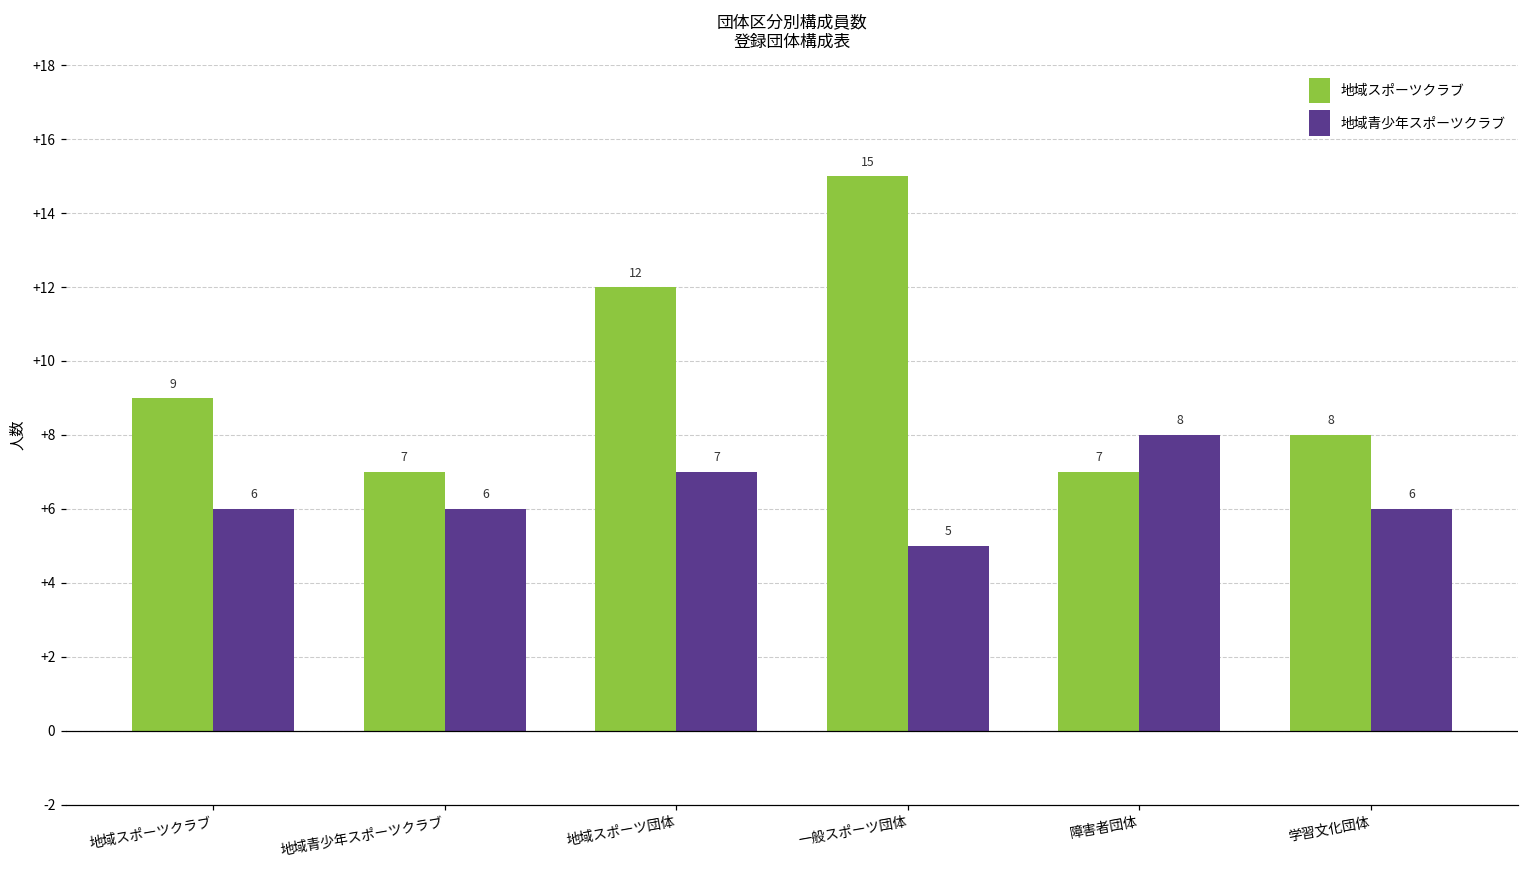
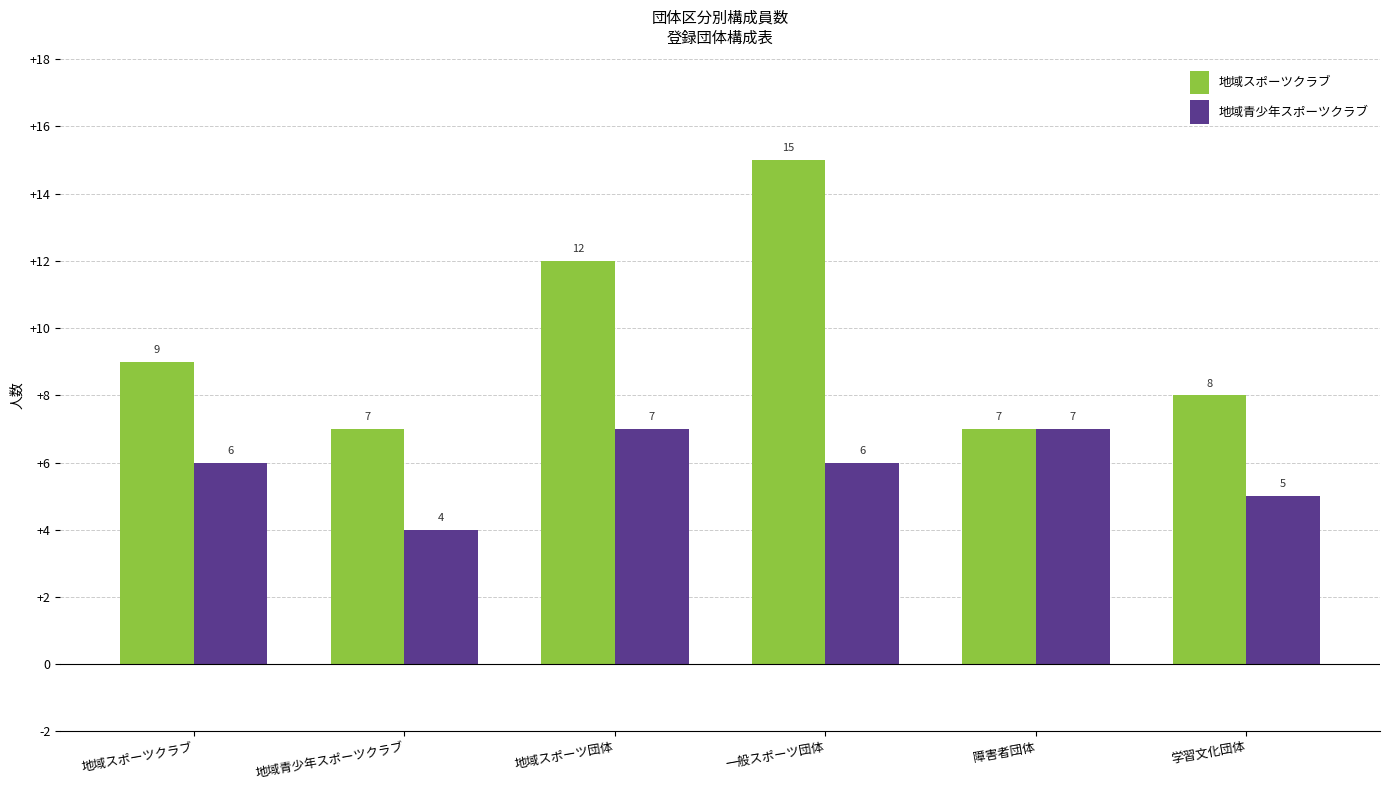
  {
    "地域スポーツクラブ": {
      "地域スポーツクラブ": 9,
      "地域青少年スポーツクラブ": 7,
      "地域スポーツ団体": 12,
      "一般スポーツ団体": 15,
      "障害者団体": 7,
      "学習文化団体": 8
    },
    "地域青少年スポーツクラブ": {
      "地域スポーツクラブ": 6,
-     "地域青少年スポーツクラブ": 6,
+     "地域青少年スポーツクラブ": 4,
      "地域スポーツ団体": 7,
-     "一般スポーツ団体": 5,
-     "障害者団体": 8,
-     "学習文化団体": 6
+     "一般スポーツ団体": 6,
+     "障害者団体": 7,
+     "学習文化団体": 5
    }
  }
